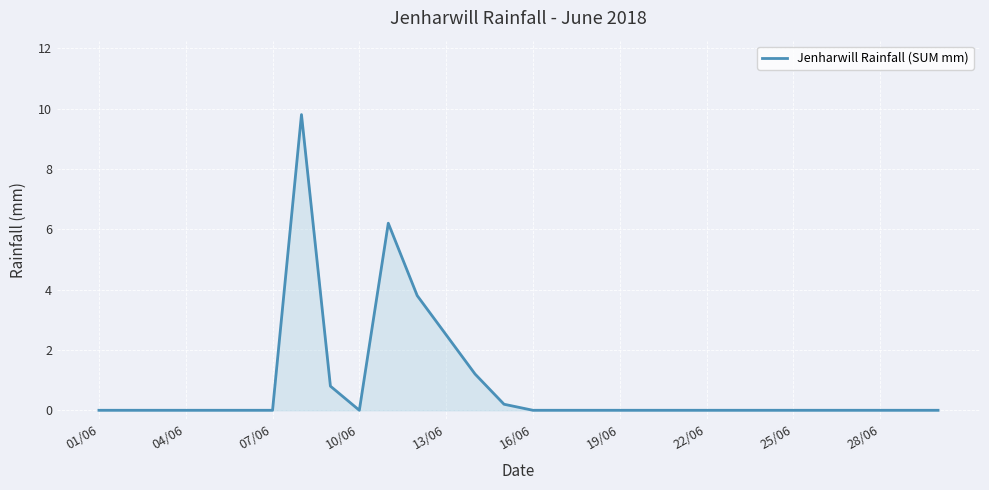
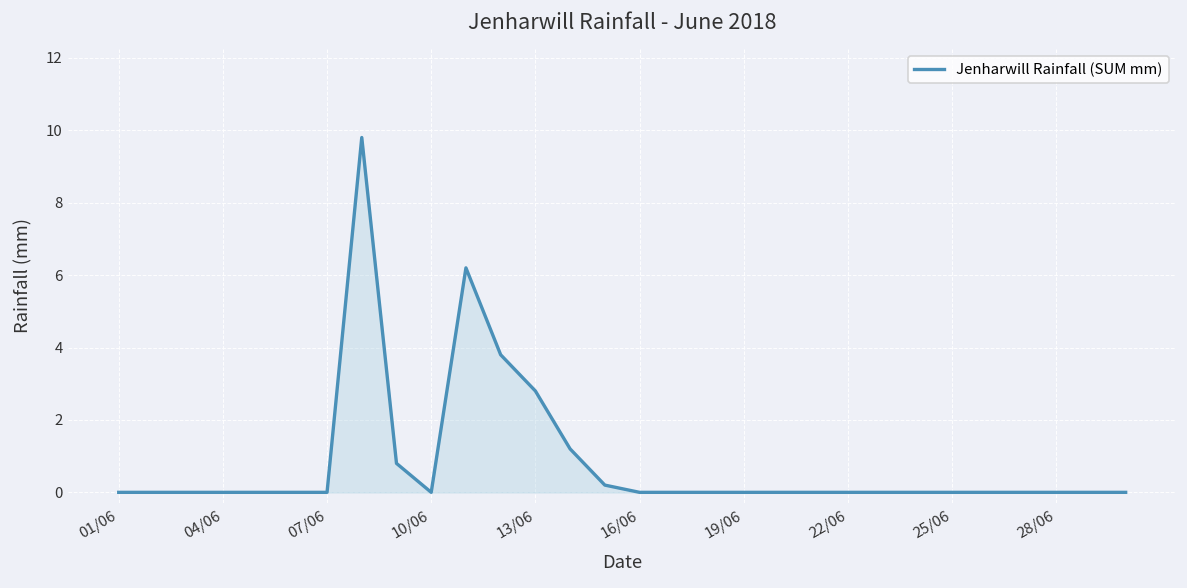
  {
    "01/06": 0.0,
    "04/06": 0.0,
    "07/06": 0.0,
    "10/06": 0.0,
-   "13/06": 2.5,
+   "13/06": 2.8,
    "16/06": 0.0,
    "19/06": 0.0,
    "22/06": 0.0,
    "25/06": 0.0,
    "28/06": 0.0
  }
